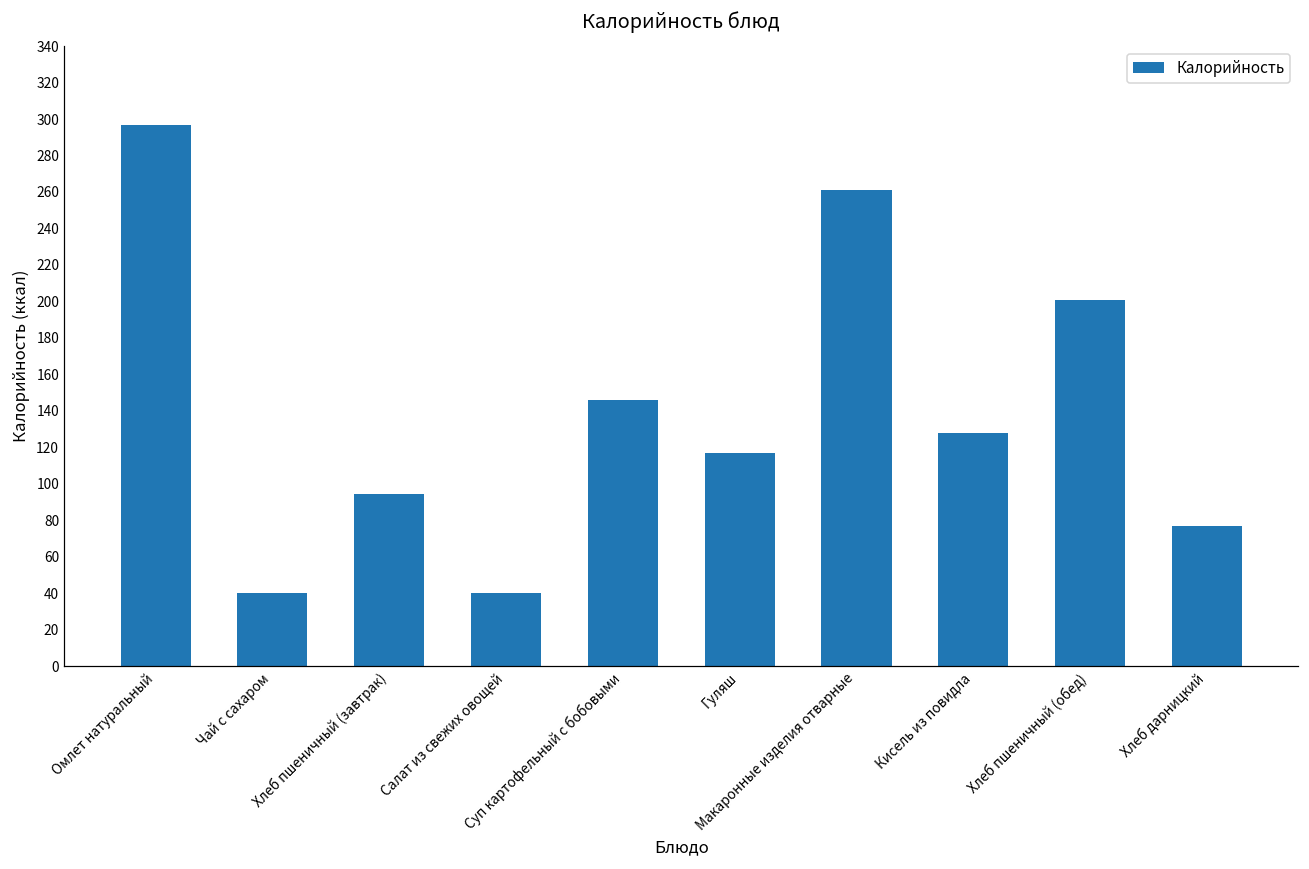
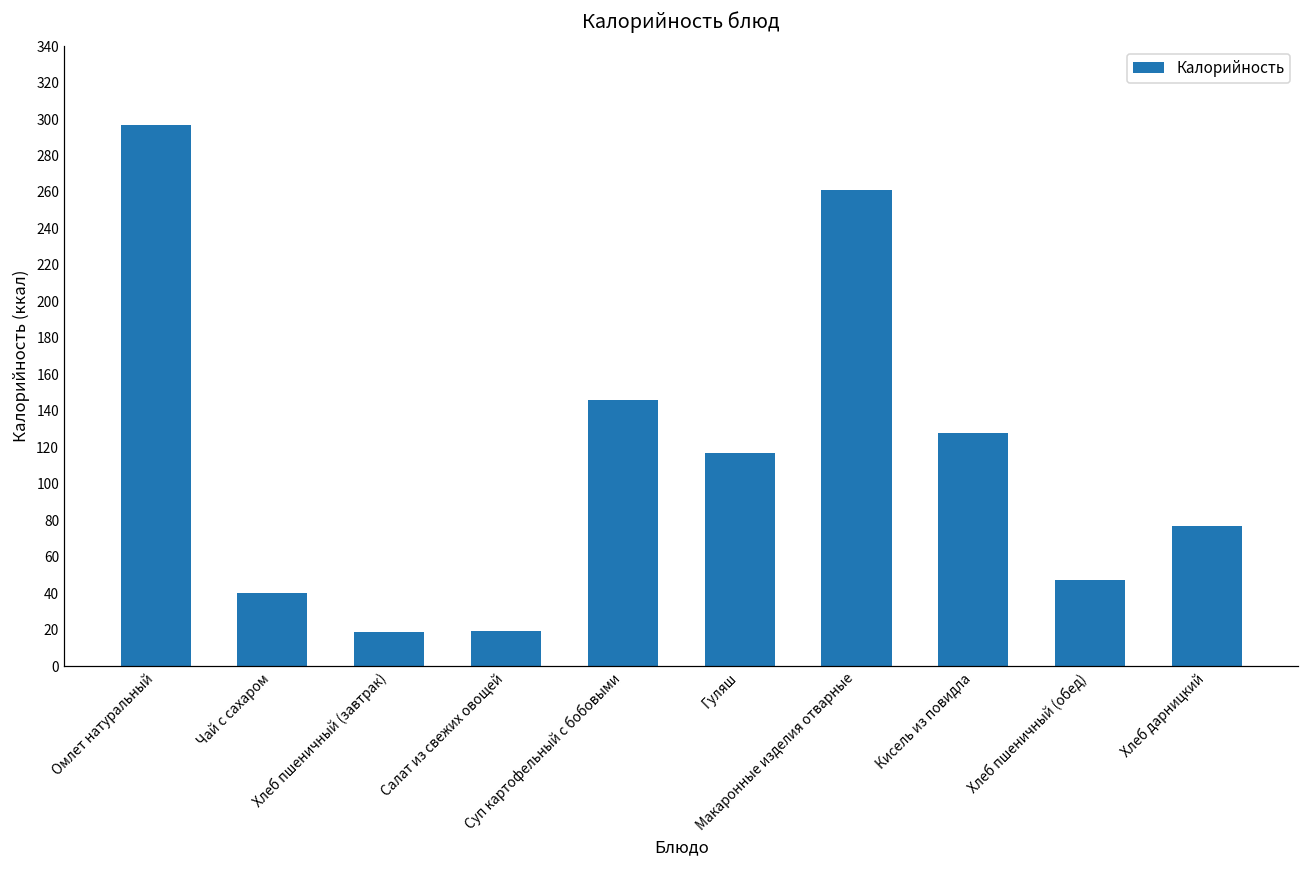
  {
    "Омлет натуральный": 297,
    "Чай с сахаром": 40,
-   "Хлеб пшеничный (завтрак)": 94,
-   "Салат из свежих овощей": 40,
+   "Хлеб пшеничный (завтрак)": 19,
+   "Салат из свежих овощей": 19,
    "Суп картофельный с бобовыми": 146,
    "Гуляш": 117,
    "Макаронные изделия отварные": 261,
    "Кисель из повидла": 128,
-   "Хлеб пшеничный (обед)": 201,
+   "Хлеб пшеничный (обед)": 47,
    "Хлеб дарницкий": 77
  }
